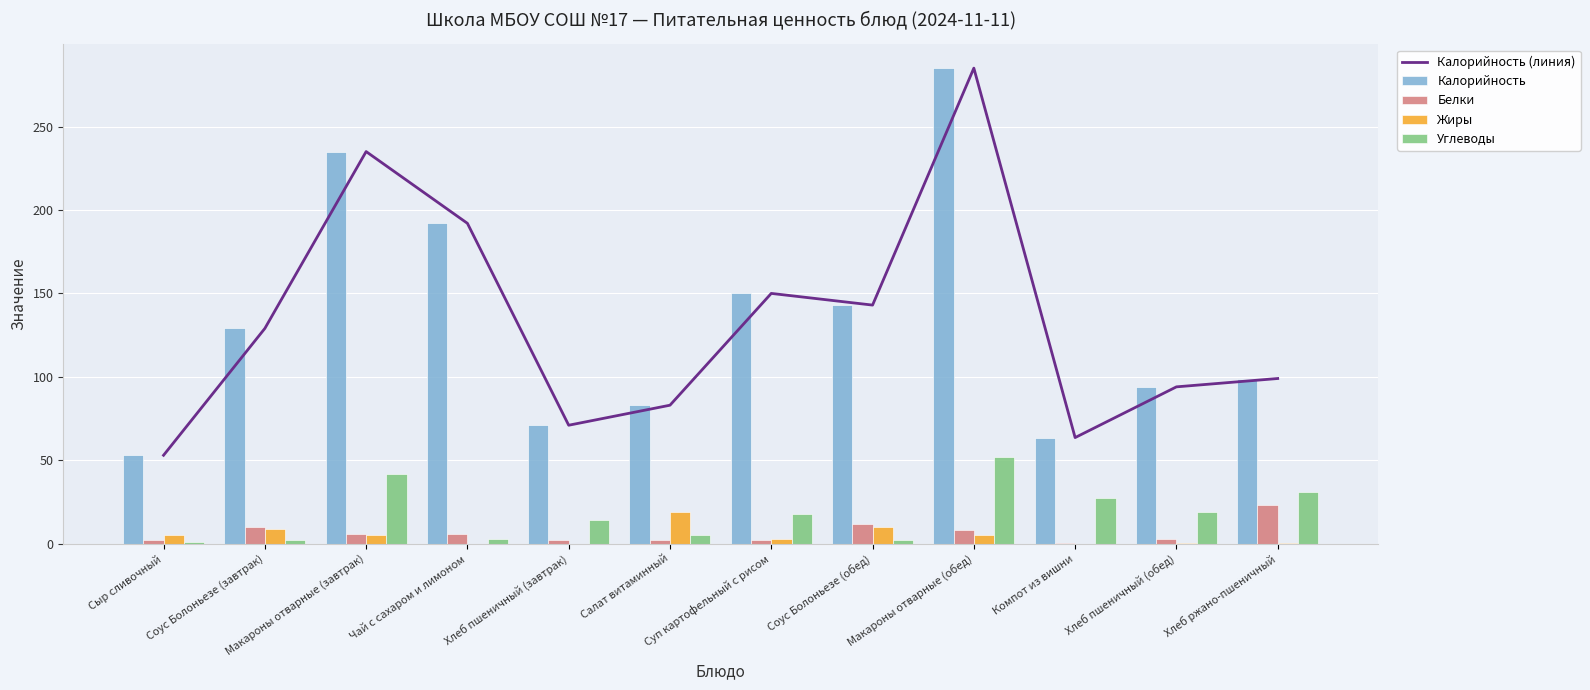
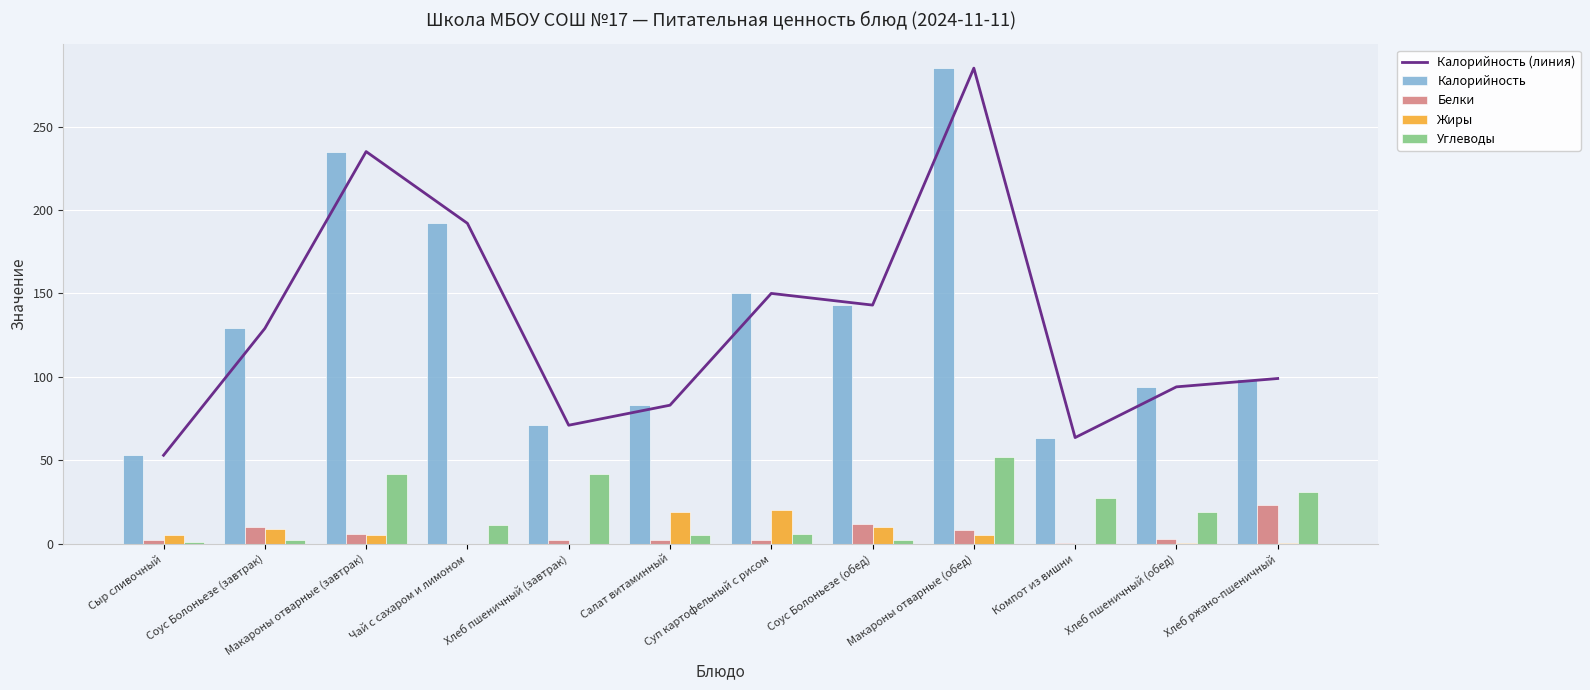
  {
    "Калорийность": {
      "Сыр сливочный": 53,
      "Соус Болоньезе (завтрак)": 129,
      "Макароны отварные (завтрак)": 235,
      "Чай с сахаром и лимоном": 192,
      "Хлеб пшеничный (завтрак)": 71,
      "Салат витаминный": 83,
      "Суп картофельный с рисом": 150,
      "Соус Болоньезе (обед)": 143,
      "Макароны отварные (обед)": 285,
      "Компот из вишни": 64,
      "Хлеб пшеничный (обед)": 94,
      "Хлеб ржано-пшеничный": 99
    },
    "Калорийность (линия)": {
      "Сыр сливочный": 53,
      "Соус Болоньезе (завтрак)": 129,
      "Макароны отварные (завтрак)": 235,
      "Чай с сахаром и лимоном": 192,
      "Хлеб пшеничный (завтрак)": 71,
      "Салат витаминный": 83,
      "Суп картофельный с рисом": 150,
      "Соус Болоньезе (обед)": 143,
      "Макароны отварные (обед)": 285,
      "Компот из вишни": 64,
      "Хлеб пшеничный (обед)": 94,
      "Хлеб ржано-пшеничный": 99
    },
    "Белки": {
      "Сыр сливочный": 2,
      "Соус Болоньезе (завтрак)": 10,
      "Макароны отварные (завтрак)": 6,
-     "Чай с сахаром и лимоном": 6,
+     "Чай с сахаром и лимоном": 0,
      "Хлеб пшеничный (завтрак)": 2,
      "Салат витаминный": 2,
      "Суп картофельный с рисом": 2,
      "Соус Болоньезе (обед)": 12,
      "Макароны отварные (обед)": 8,
      "Хлеб пшеничный (обед)": 3,
      "Хлеб ржано-пшеничный": 23
    },
    "Жиры": {
      "Сыр сливочный": 5,
      "Соус Болоньезе (завтрак)": 9,
      "Макароны отварные (завтрак)": 5,
      "Чай с сахаром и лимоном": 0,
      "Хлеб пшеничный (завтрак)": 0,
      "Салат витаминный": 19,
-     "Суп картофельный с рисом": 3,
+     "Суп картофельный с рисом": 20,
      "Соус Болоньезе (обед)": 10,
      "Макароны отварные (обед)": 5
    },
    "Углеводы": {
      "Соус Болоньезе (завтрак)": 2,
      "Макароны отварные (завтрак)": 42,
-     "Чай с сахаром и лимоном": 3,
-     "Хлеб пшеничный (завтрак)": 14,
+     "Чай с сахаром и лимоном": 11,
+     "Хлеб пшеничный (завтрак)": 42,
      "Салат витаминный": 5,
-     "Суп картофельный с рисом": 18,
+     "Суп картофельный с рисом": 6,
      "Соус Болоньезе (обед)": 2,
      "Макароны отварные (обед)": 52,
      "Компот из вишни": 27,
      "Хлеб пшеничный (обед)": 19,
      "Хлеб ржано-пшеничный": 31
    }
  }
